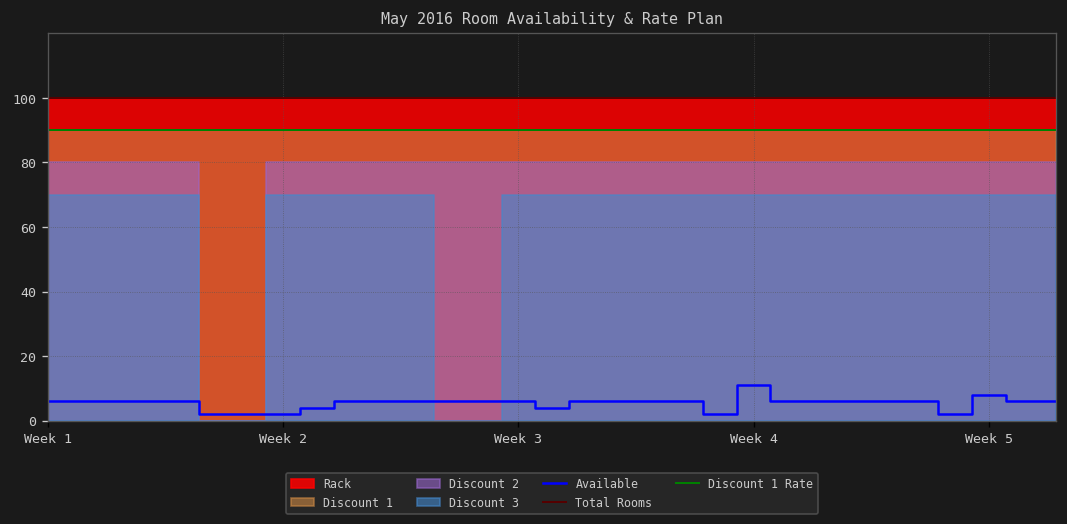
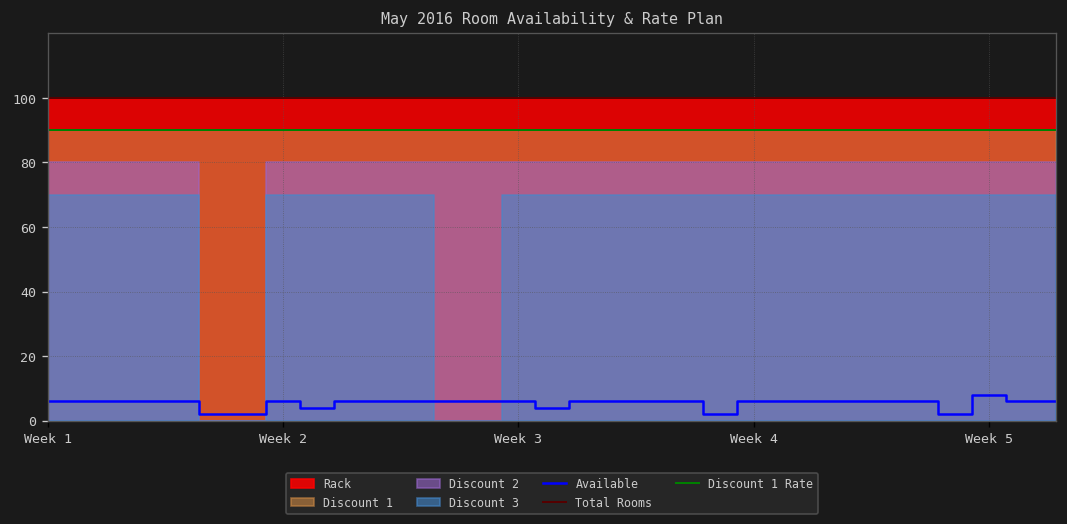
  {
    "Available": {
      "Week 1": 6,
-     "Week 2": 2,
+     "Week 2": 6,
      "Week 3": 6,
-     "Week 4": 11,
+     "Week 4": 6,
      "Week 5": 8
    },
    "Total Rooms": {
      "Week 2": 100,
      "Week 3": 100,
      "Week 4": 100,
      "Week 5": 100
    },
    "Discount 1 Rate": {
      "Week 2": 90,
      "Week 3": 90,
      "Week 4": 90,
      "Week 5": 90
    }
  }
